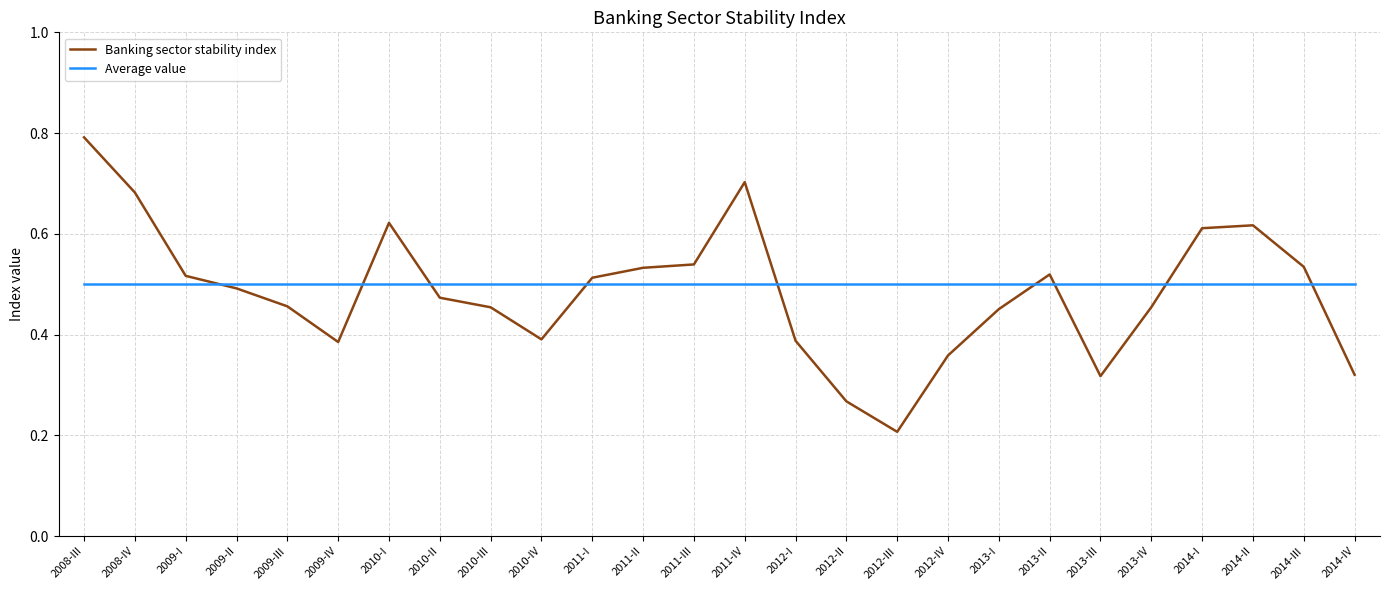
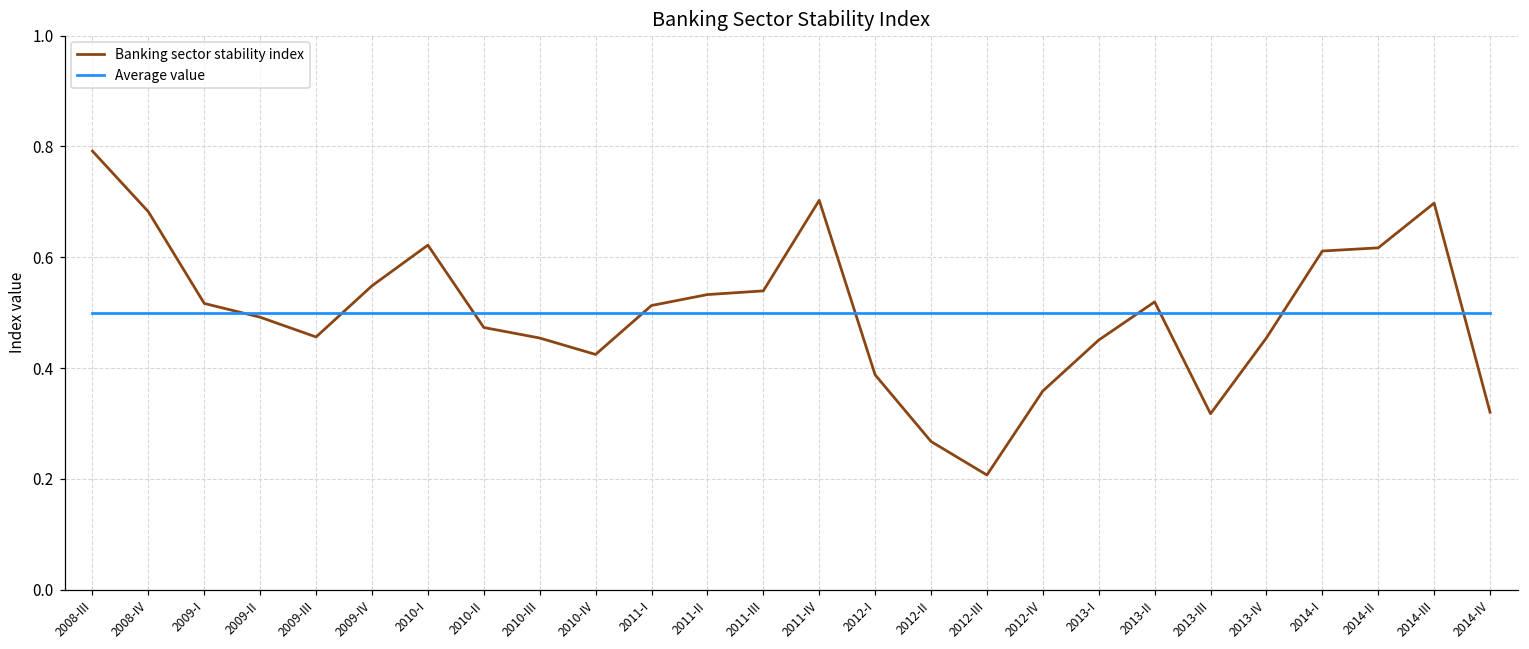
  {
    "Banking sector stability index": {
      "2008-III": 0.79,
      "2008-IV": 0.68,
      "2009-I": 0.52,
      "2009-II": 0.49,
      "2009-III": 0.46,
-     "2009-IV": 0.39,
+     "2009-IV": 0.55,
      "2010-I": 0.62,
      "2010-II": 0.47,
      "2010-III": 0.45,
-     "2010-IV": 0.39,
+     "2010-IV": 0.42,
      "2011-I": 0.51,
      "2011-II": 0.53,
      "2011-III": 0.54,
      "2011-IV": 0.70,
      "2012-I": 0.39,
      "2012-II": 0.27,
      "2012-III": 0.21,
      "2012-IV": 0.36,
      "2013-I": 0.45,
      "2013-II": 0.52,
      "2013-III": 0.32,
      "2013-IV": 0.45,
      "2014-I": 0.61,
      "2014-II": 0.62,
-     "2014-III": 0.53,
+     "2014-III": 0.70,
      "2014-IV": 0.32
    },
    "Average value": {
      "2008-III": 0.50,
      "2008-IV": 0.50,
      "2009-I": 0.50,
      "2009-II": 0.50,
      "2009-III": 0.50,
      "2009-IV": 0.50,
      "2010-I": 0.50,
      "2010-II": 0.50,
      "2010-III": 0.50,
      "2010-IV": 0.50,
      "2011-I": 0.50,
      "2011-II": 0.50,
      "2011-III": 0.50,
      "2011-IV": 0.50,
      "2012-I": 0.50,
      "2012-II": 0.50,
      "2012-III": 0.50,
      "2012-IV": 0.50,
      "2013-I": 0.50,
      "2013-II": 0.50,
      "2013-III": 0.50,
      "2013-IV": 0.50,
      "2014-I": 0.50,
      "2014-II": 0.50,
      "2014-III": 0.50,
      "2014-IV": 0.50
    }
  }
